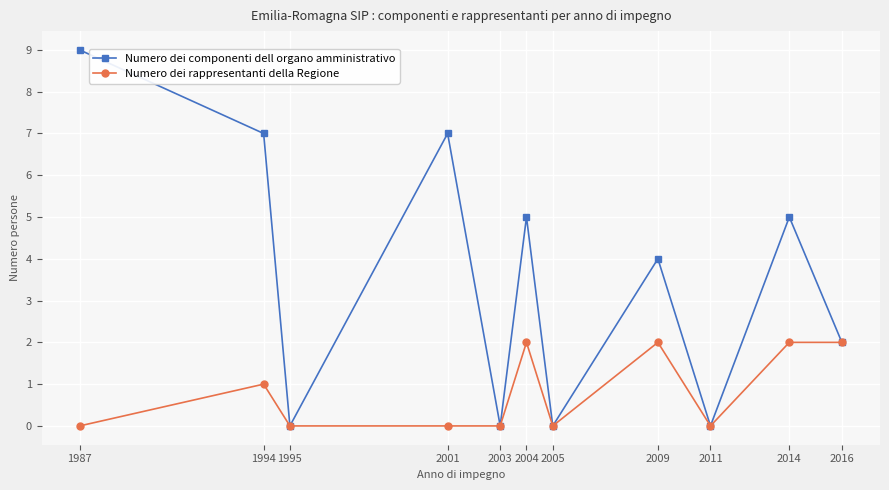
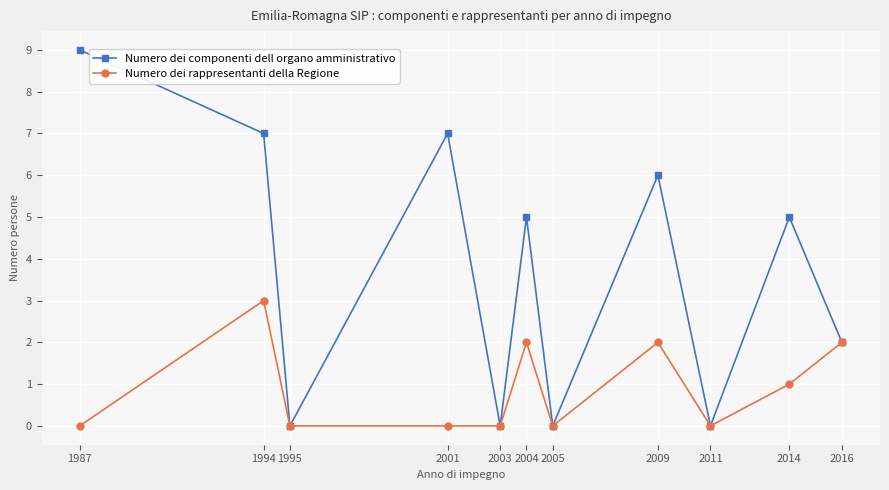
  {
    "Numero dei componenti dell organo amministrativo": {
      "1987": 9,
      "1994": 7,
      "2001": 7,
      "2004": 5,
-     "2009": 4,
+     "2009": 6,
      "2014": 5
    },
    "Numero dei rappresentanti della Regione": {
      "1987": 0,
-     "1994": 1,
+     "1994": 3,
      "2001": 0,
      "2004": 2,
      "2009": 2,
-     "2014": 2
+     "2014": 1
    }
  }
